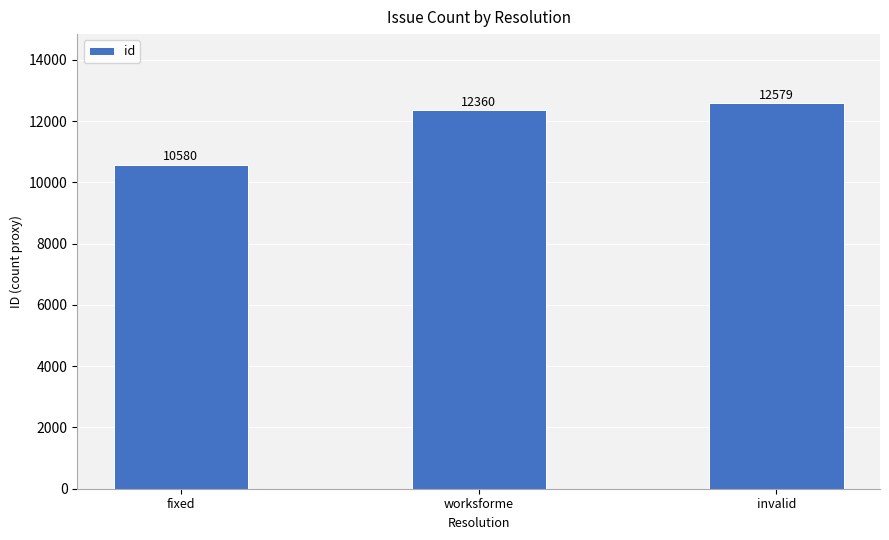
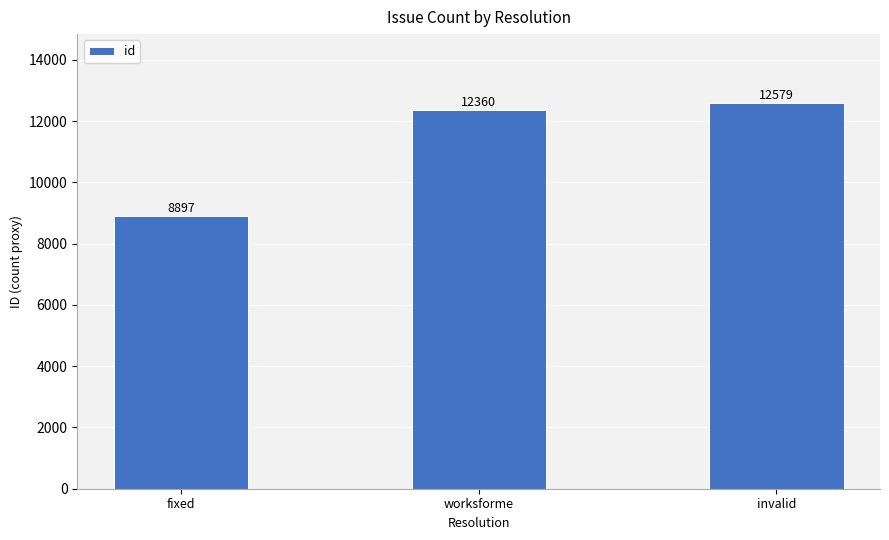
  {
-   "fixed": 10580,
+   "fixed": 8897,
    "worksforme": 12360,
    "invalid": 12579
  }
